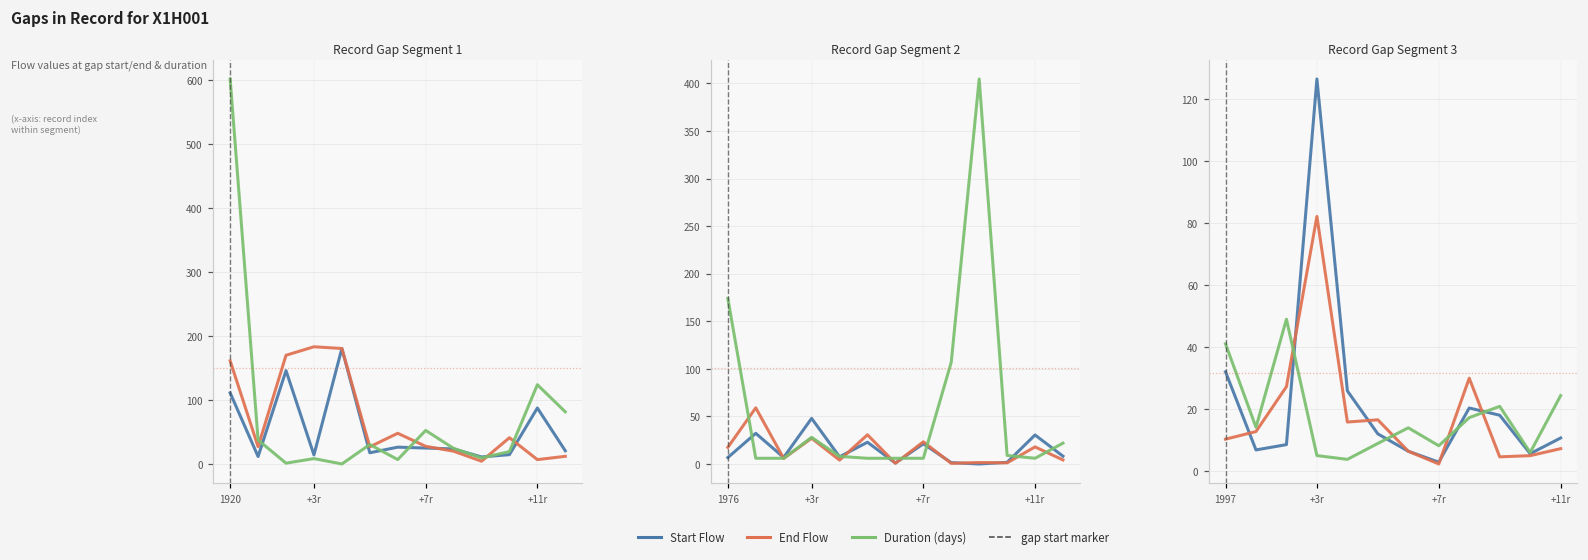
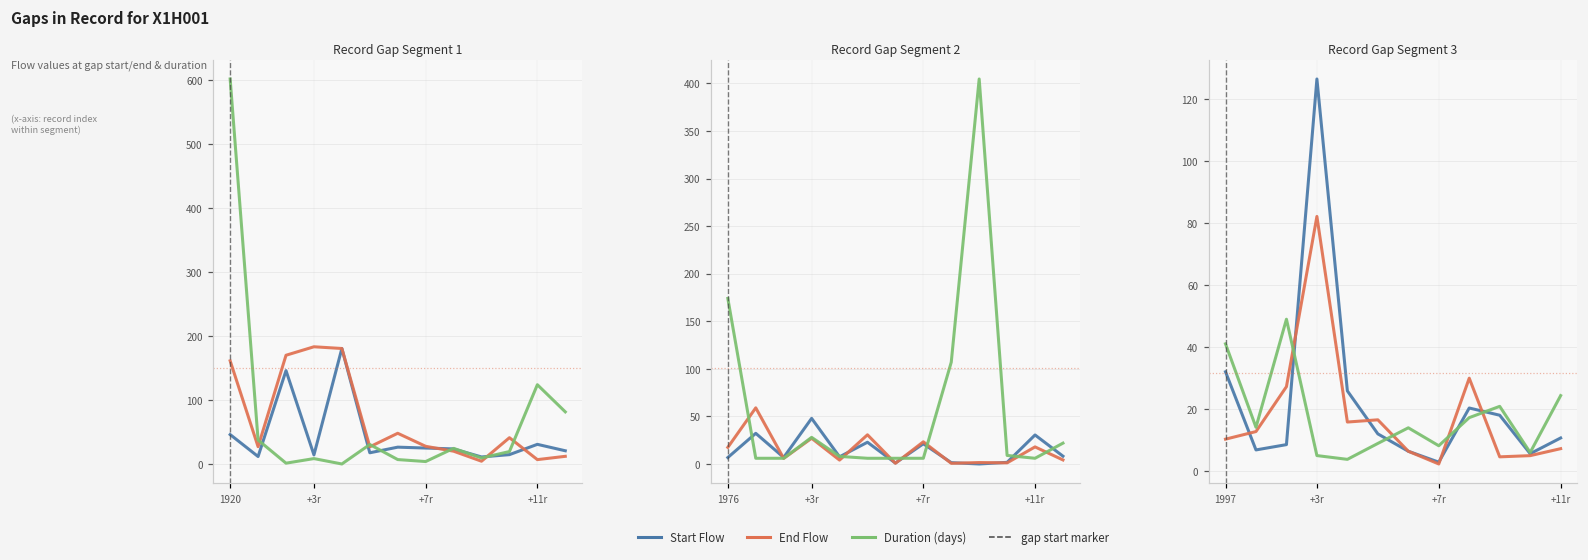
  {
    "Record Gap Segment 1": {
      "Start Flow": {
-       "1920": 110,
+       "1920": 50,
        "+3r": 10,
-       "+11r": 90
+       "+11r": 30
      },
      "End Flow": {
        "1920": 160,
        "+3r": 180,
        "+11r": 10
      },
      "Duration (days)": {
        "1920": 600,
        "+3r": 10,
-       "+7r": 50,
+       "+7r": 0,
        "+11r": 120
      }
    }
  }
